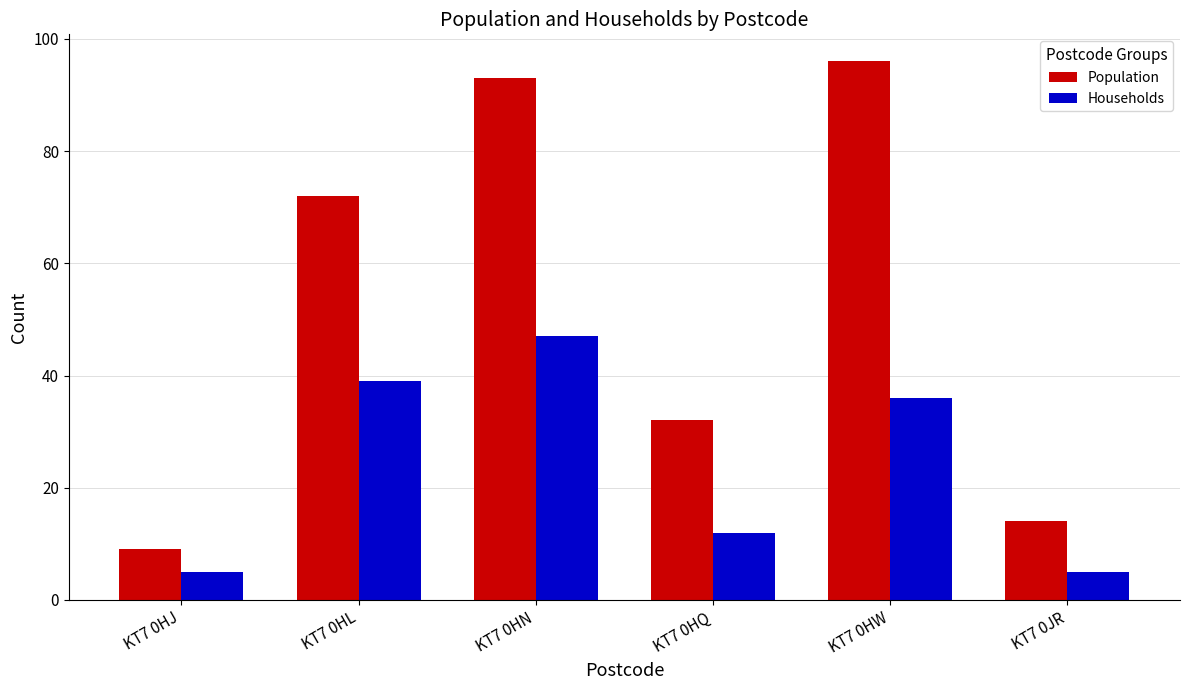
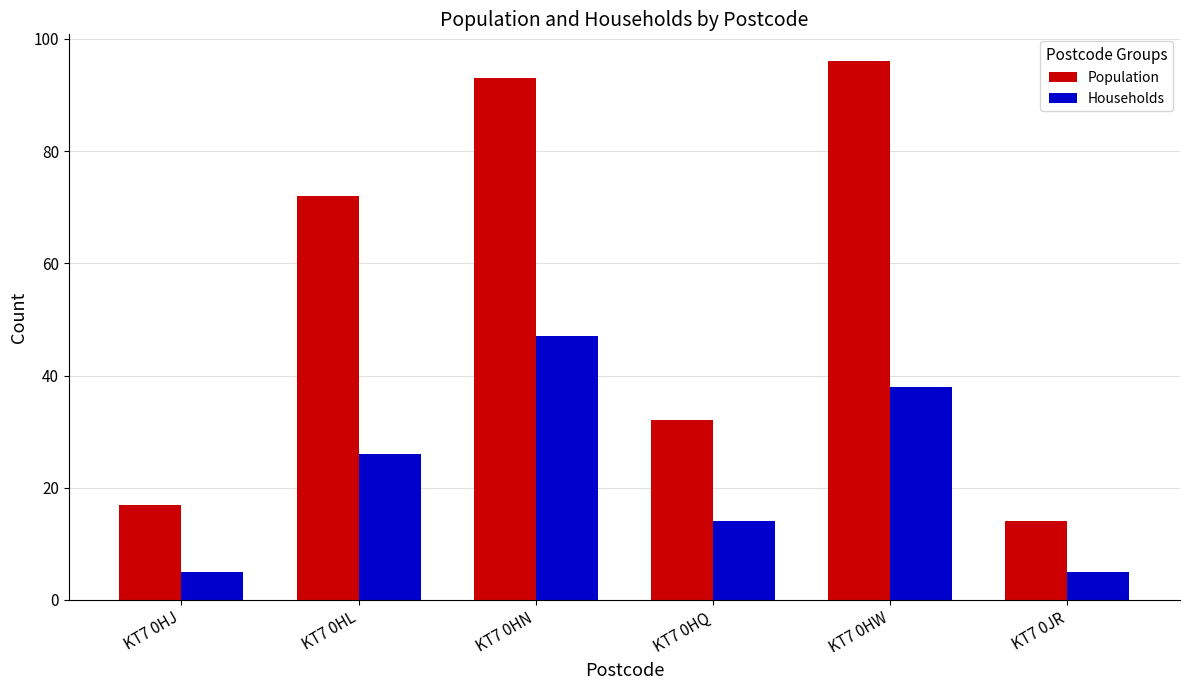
  {
    "Population": {
-     "KT7 0HJ": 9,
+     "KT7 0HJ": 17,
      "KT7 0HL": 72,
      "KT7 0HN": 93,
      "KT7 0HQ": 32,
      "KT7 0HW": 96,
      "KT7 0JR": 14
    },
    "Households": {
      "KT7 0HJ": 5,
-     "KT7 0HL": 39,
+     "KT7 0HL": 26,
      "KT7 0HN": 47,
-     "KT7 0HQ": 12,
-     "KT7 0HW": 36,
+     "KT7 0HQ": 14,
+     "KT7 0HW": 38,
      "KT7 0JR": 5
    }
  }
